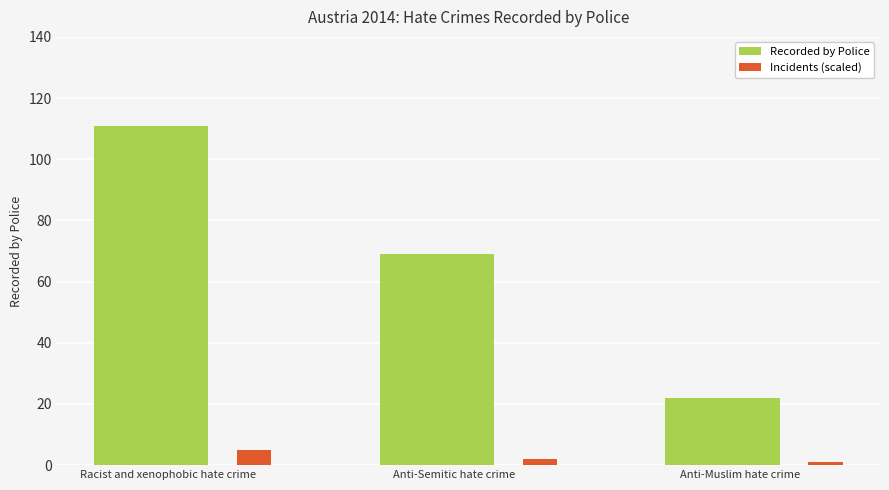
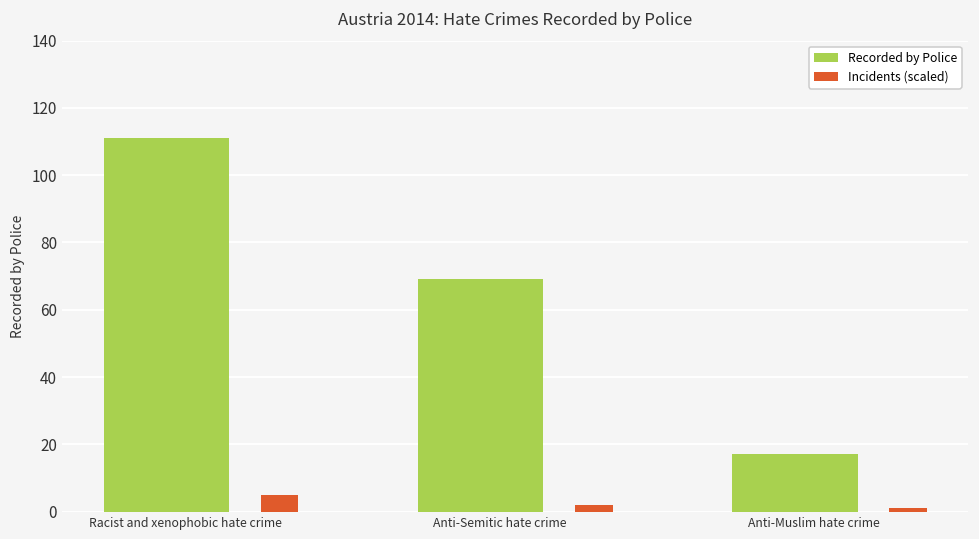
  {
    "Recorded by Police": {
      "Racist and xenophobic hate crime": 111,
      "Anti-Semitic hate crime": 69,
-     "Anti-Muslim hate crime": 22
+     "Anti-Muslim hate crime": 17
    },
    "Incidents (scaled)": {
      "Racist and xenophobic hate crime": 5,
      "Anti-Semitic hate crime": 2,
      "Anti-Muslim hate crime": 1
    }
  }
